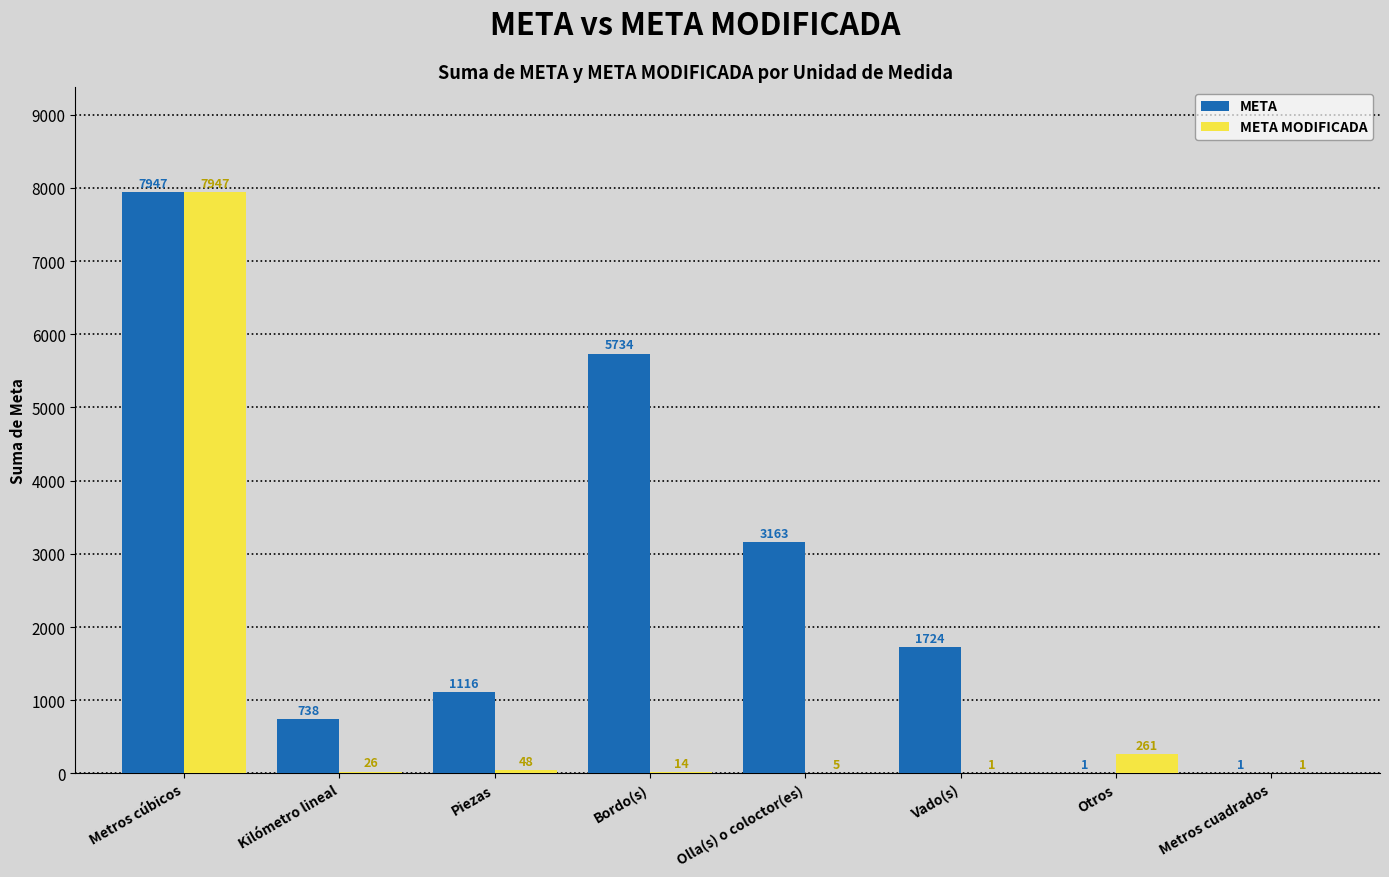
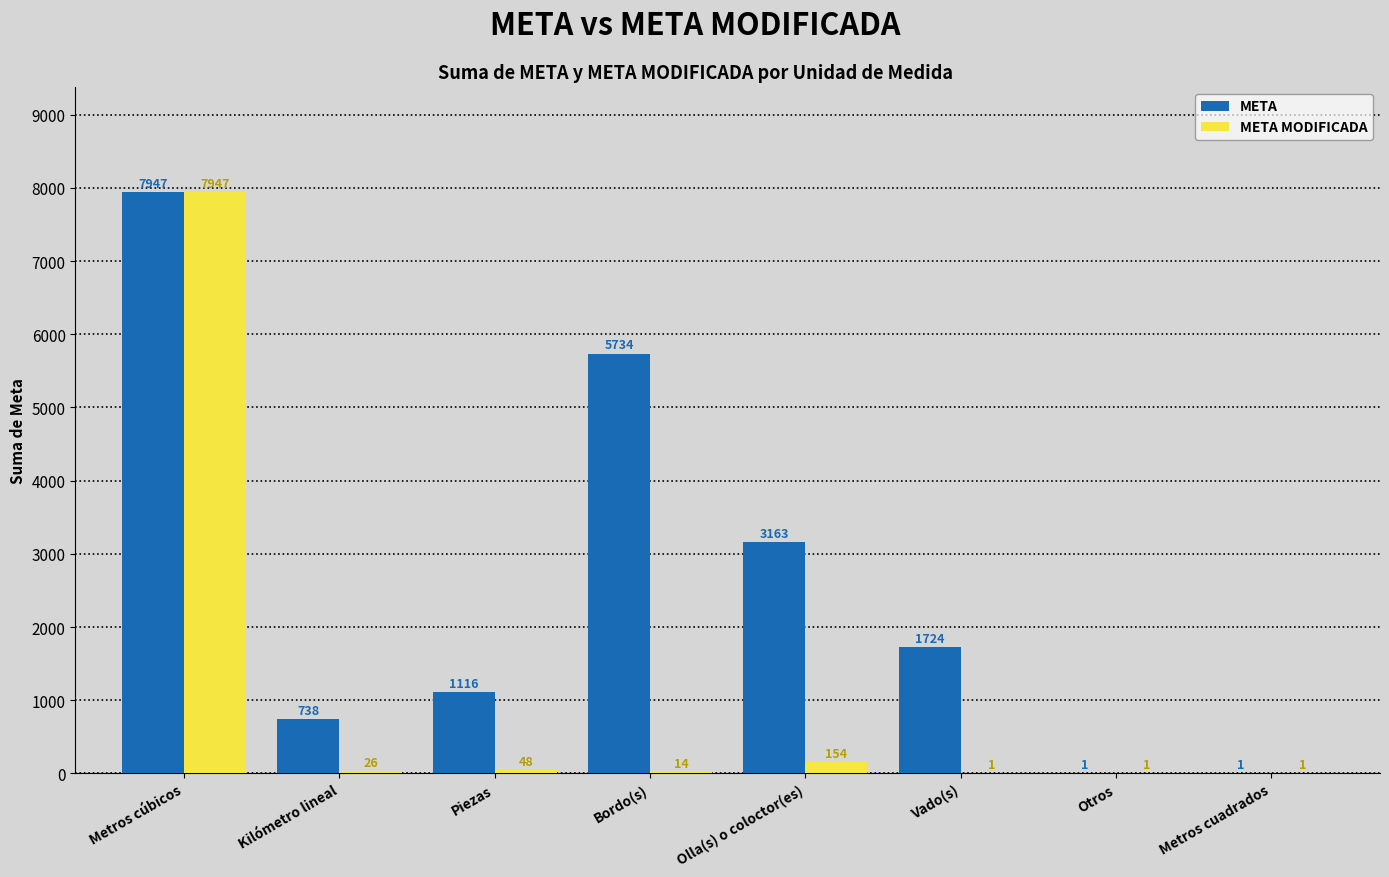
  {
    "META": {
      "Metros cúbicos": 7947,
      "Kilómetro lineal": 738,
      "Piezas": 1116,
      "Bordo(s)": 5734,
      "Olla(s) o coloctor(es)": 3163,
      "Vado(s)": 1724,
      "Otros": 1,
      "Metros cuadrados": 1
    },
    "META MODIFICADA": {
      "Metros cúbicos": 7947,
      "Kilómetro lineal": 26,
      "Piezas": 48,
      "Bordo(s)": 14,
-     "Olla(s) o coloctor(es)": 5,
+     "Olla(s) o coloctor(es)": 154,
      "Vado(s)": 1,
-     "Otros": 261,
+     "Otros": 1,
      "Metros cuadrados": 1
    }
  }
